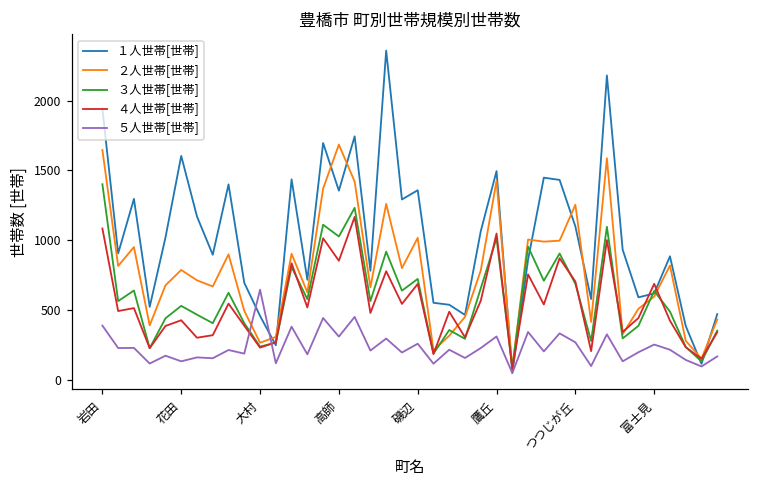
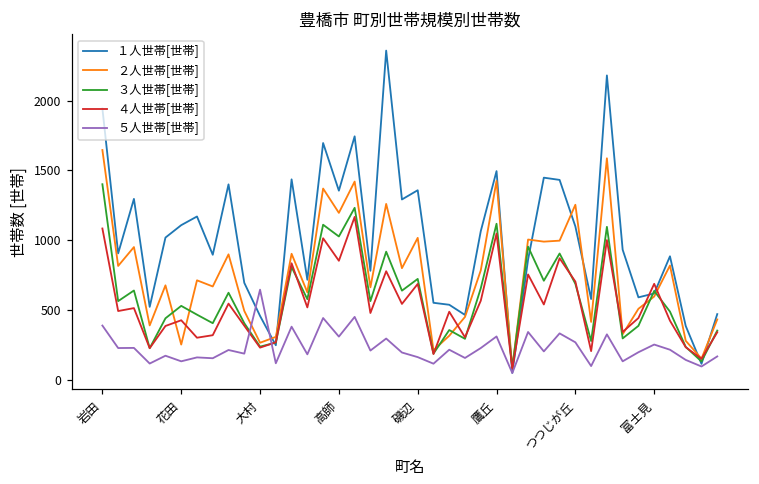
  {
    "１人世帯[世帯]": {
-     "花田": 1600,
+     "花田": 1110,
      "大村": 460,
      "高師": 1360,
      "磯辺": 1360,
      "鷹丘": 1500,
      "つつじが丘": 1100
    },
    "２人世帯[世帯]": {
      "岩田": 1650,
-     "花田": 790,
+     "花田": 250,
      "大村": 270,
-     "高師": 1690,
+     "高師": 1200,
      "磯辺": 1020,
      "鷹丘": 1430,
      "つつじが丘": 1250,
      "富士見": 600
    },
    "３人世帯[世帯]": {
      "岩田": 1400,
      "花田": 530,
      "高師": 1030,
      "磯辺": 720,
-     "鷹丘": 1010
+     "鷹丘": 1120
    },
    "４人世帯[世帯]": {
      "岩田": 1080,
      "花田": 430,
      "高師": 850,
      "磯辺": 690,
      "鷹丘": 1050,
      "富士見": 690
    },
    "５人世帯[世帯]": {
      "岩田": 390,
      "花田": 130,
      "大村": 650,
      "高師": 310,
-     "磯辺": 260,
+     "磯辺": 160,
      "鷹丘": 310,
      "つつじが丘": 270,
      "富士見": 250
    }
  }
